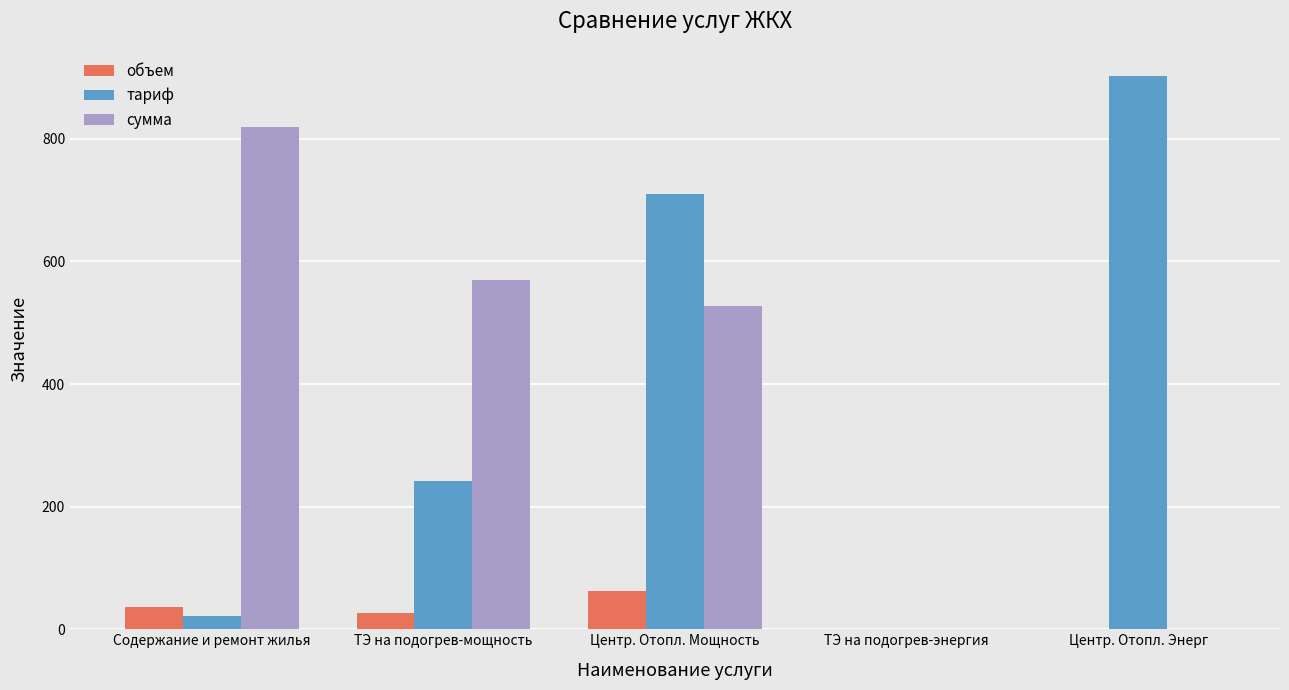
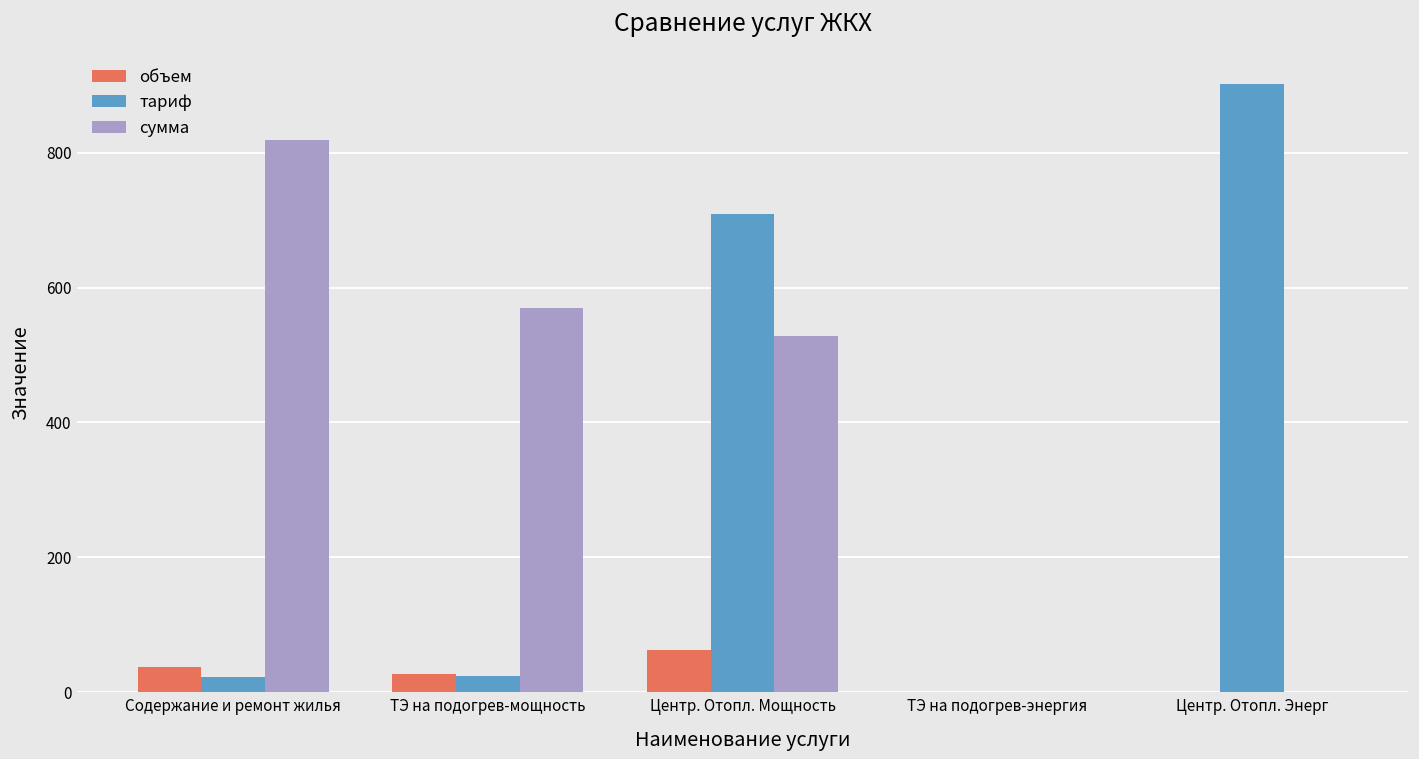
  {
    "объем": {
      "Содержание и ремонт жилья": 40,
      "ТЭ на подогрев-мощность": 30,
      "Центр. Отопл. Мощность": 60,
      "ТЭ на подогрев-энергия": 0,
      "Центр. Отопл. Энерг": 0
    },
    "тариф": {
      "Содержание и ремонт жилья": 20,
-     "ТЭ на подогрев-мощность": 240,
+     "ТЭ на подогрев-мощность": 20,
      "Центр. Отопл. Мощность": 710,
      "ТЭ на подогрев-энергия": 0,
      "Центр. Отопл. Энерг": 900
    },
    "сумма": {
      "Содержание и ремонт жилья": 820,
      "ТЭ на подогрев-мощность": 570,
      "Центр. Отопл. Мощность": 530,
      "ТЭ на подогрев-энергия": 0,
      "Центр. Отопл. Энерг": 0
    }
  }
